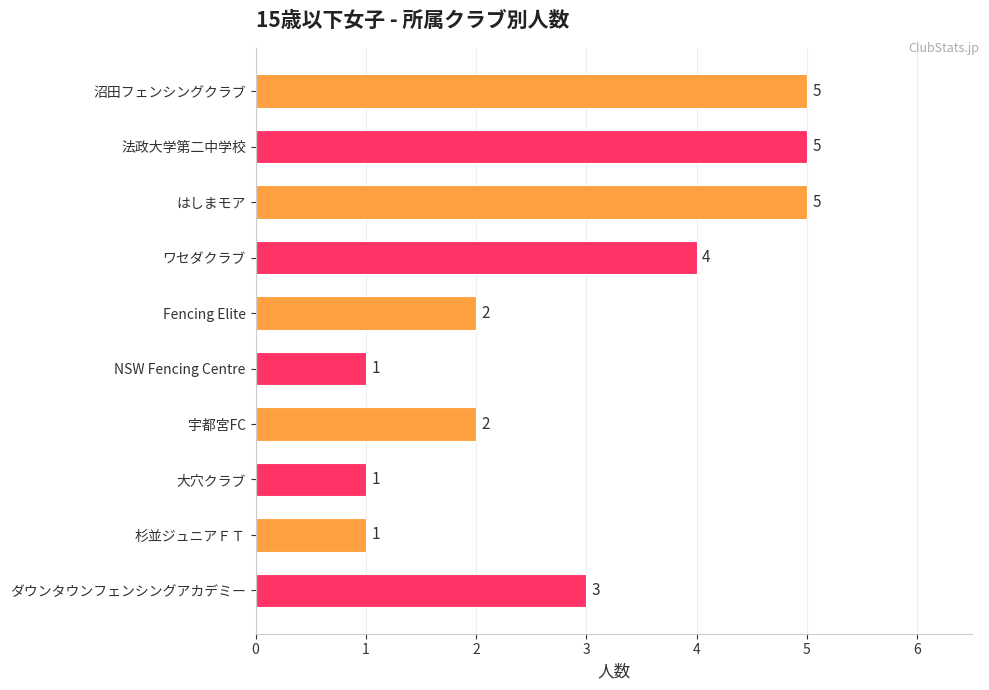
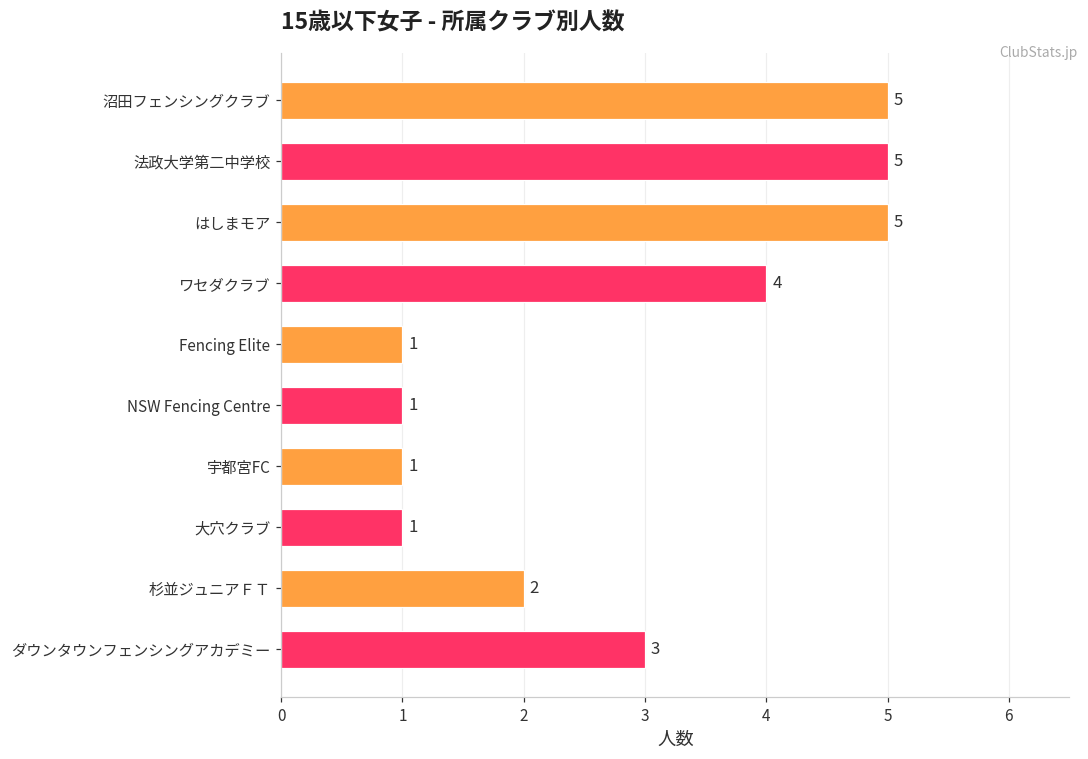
  {
    "沼田フェンシングクラブ": 5,
    "法政大学第二中学校": 5,
    "はしまモア": 5,
    "ワセダクラブ": 4,
-   "Fencing Elite": 2,
+   "Fencing Elite": 1,
    "NSW Fencing Centre": 1,
-   "宇都宮FC": 2,
+   "宇都宮FC": 1,
    "大穴クラブ": 1,
-   "杉並ジュニアＦＴ": 1,
+   "杉並ジュニアＦＴ": 2,
    "ダウンタウンフェンシングアカデミー": 3
  }
